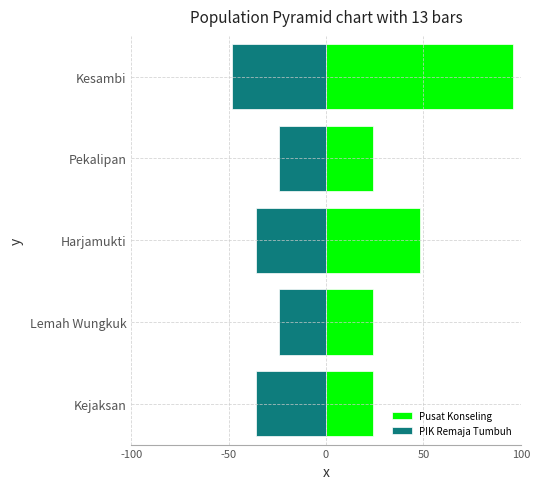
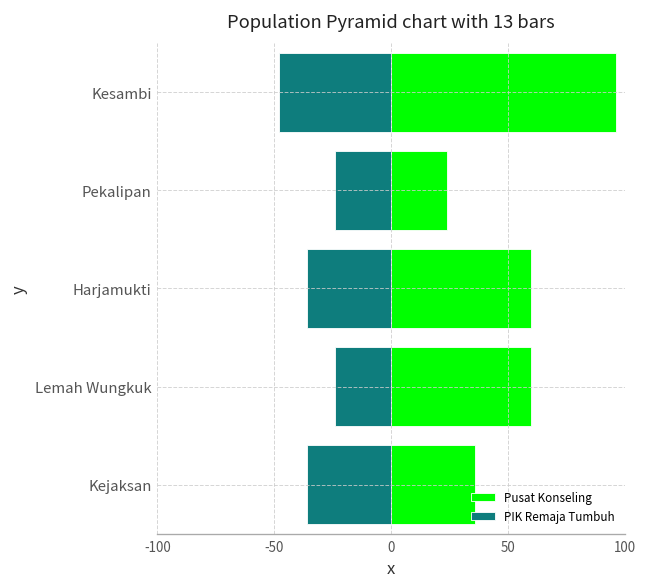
  {
    "Pusat Konseling": {
      "Kesambi": 96,
      "Pekalipan": 24,
-     "Harjamukti": 48,
-     "Lemah Wungkuk": 24,
-     "Kejaksan": 24
+     "Harjamukti": 60,
+     "Lemah Wungkuk": 60,
+     "Kejaksan": 36
    },
    "PIK Remaja Tumbuh": {
      "Kesambi": -48,
      "Pekalipan": -24,
      "Harjamukti": -36,
      "Lemah Wungkuk": -24,
      "Kejaksan": -36
    }
  }
